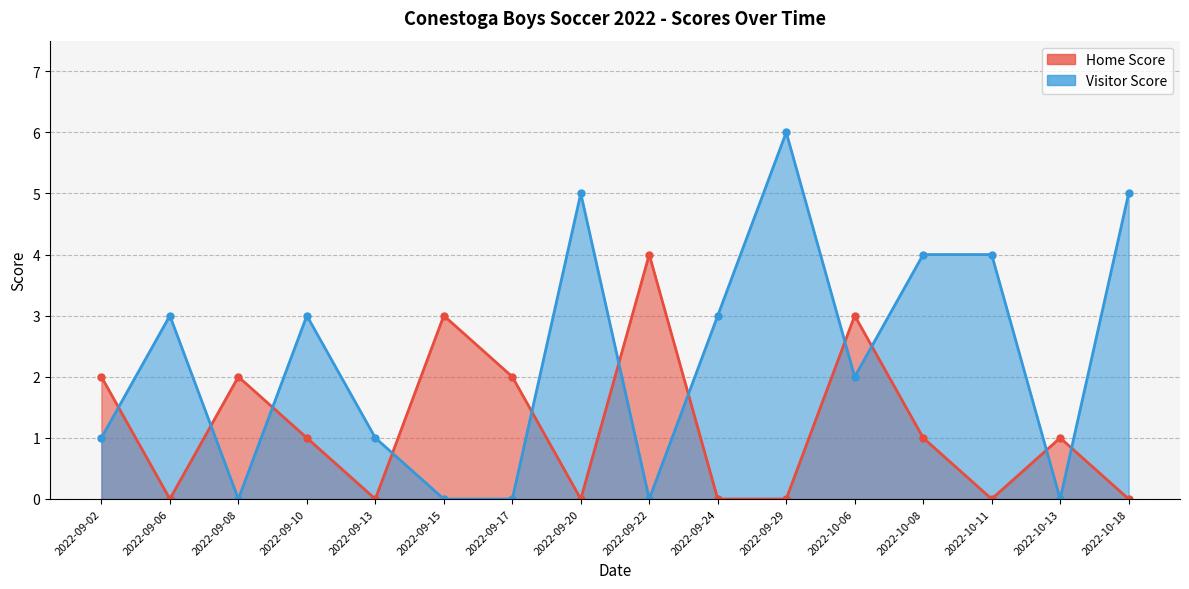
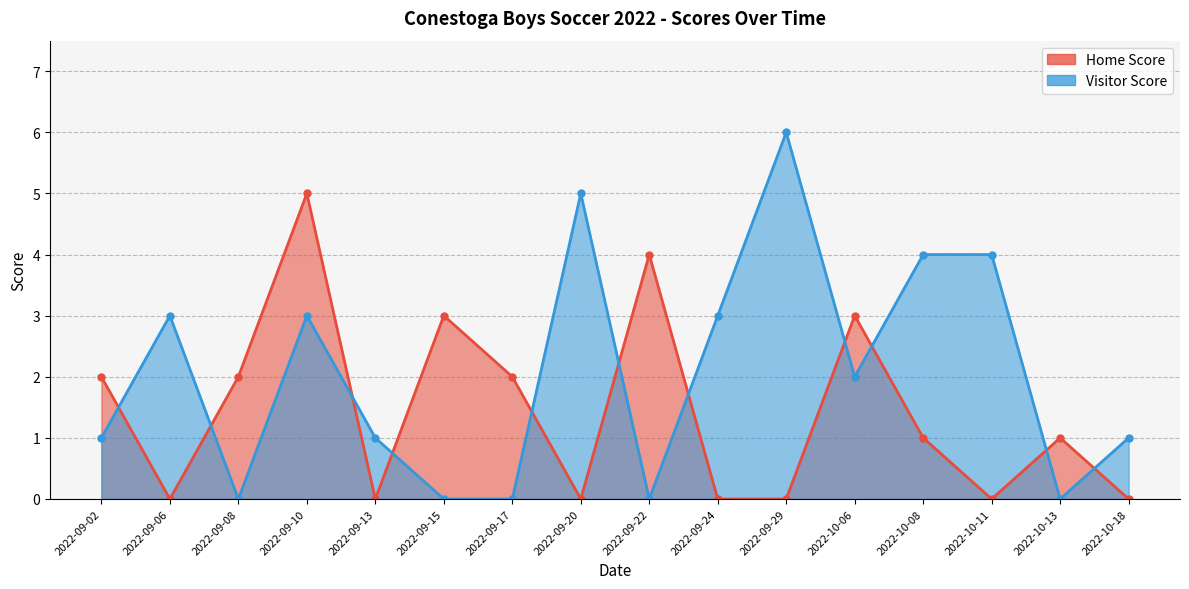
  {
    "Home Score": {
      "2022-09-02": 2,
      "2022-09-06": 0,
      "2022-09-08": 2,
-     "2022-09-10": 1,
+     "2022-09-10": 5,
      "2022-09-13": 0,
      "2022-09-15": 3,
      "2022-09-17": 2,
      "2022-09-20": 0,
      "2022-09-22": 4,
      "2022-09-24": 0,
      "2022-09-29": 0,
      "2022-10-06": 3,
      "2022-10-08": 1,
      "2022-10-11": 0,
      "2022-10-13": 1,
      "2022-10-18": 0
    },
    "Visitor Score": {
      "2022-09-02": 1,
      "2022-09-06": 3,
      "2022-09-08": 0,
      "2022-09-10": 3,
      "2022-09-13": 1,
      "2022-09-15": 0,
      "2022-09-17": 0,
      "2022-09-20": 5,
      "2022-09-22": 0,
      "2022-09-24": 3,
      "2022-09-29": 6,
      "2022-10-06": 2,
      "2022-10-08": 4,
      "2022-10-11": 4,
      "2022-10-13": 0,
-     "2022-10-18": 5
+     "2022-10-18": 1
    }
  }
